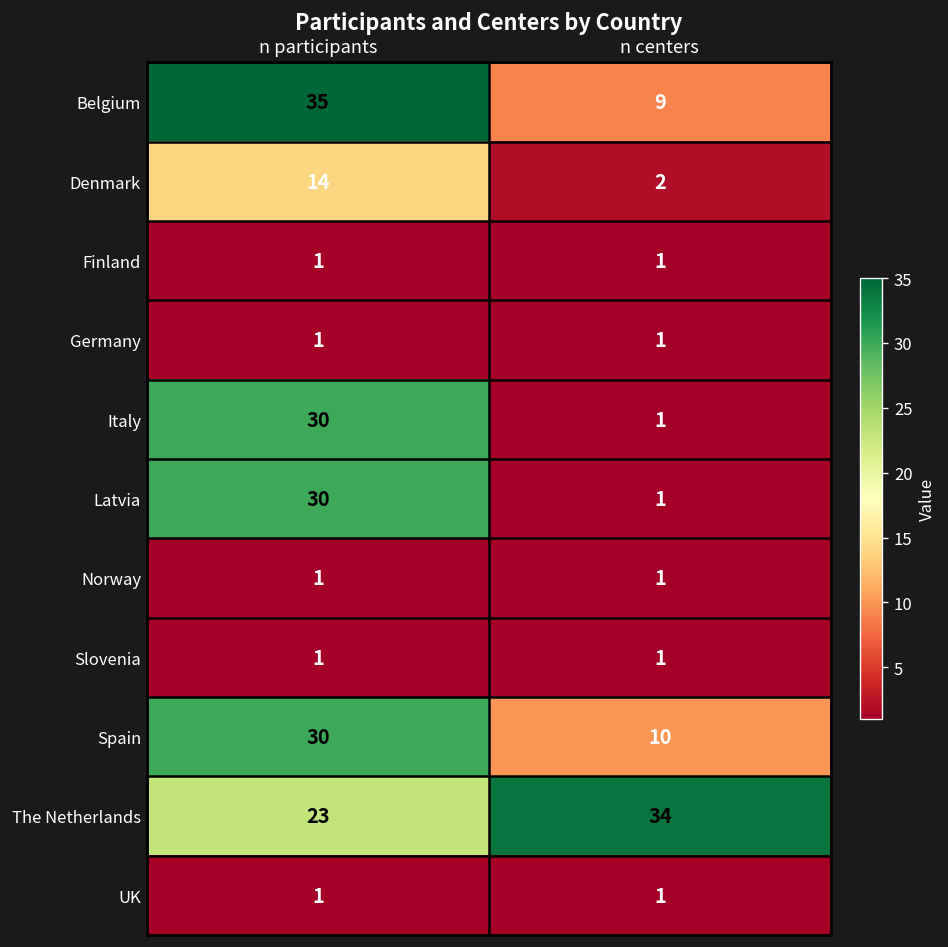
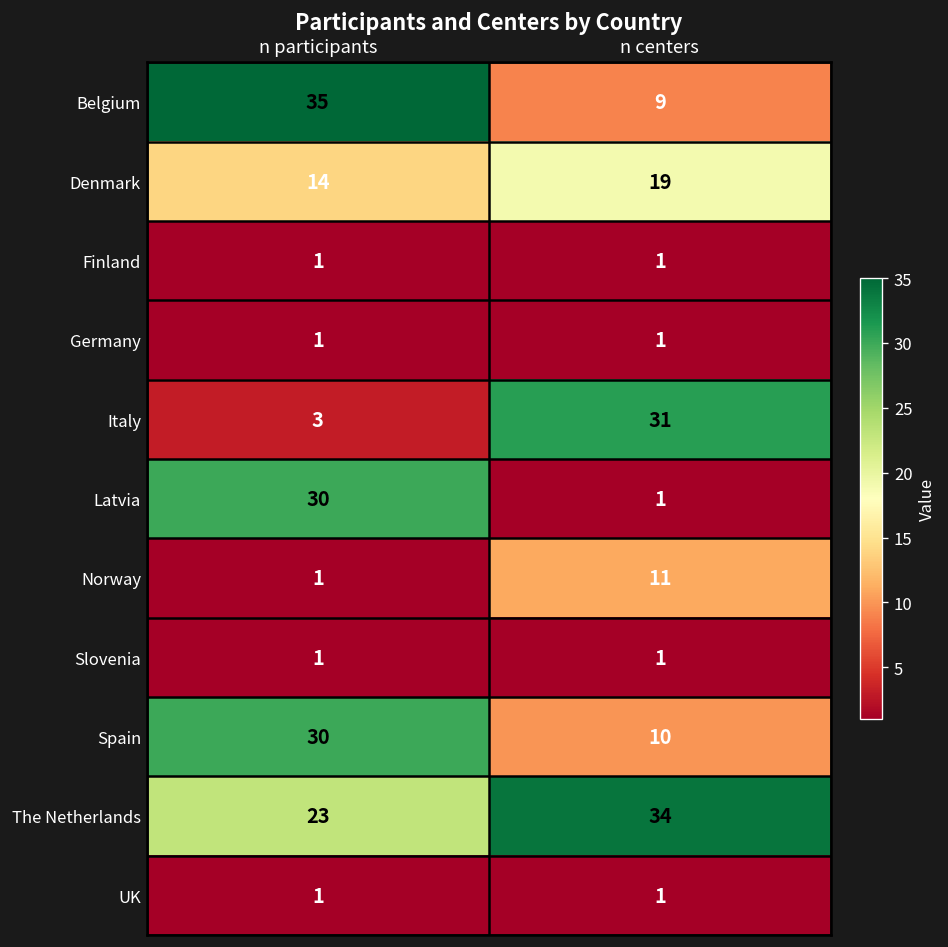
  {
    "Belgium": {
      "n participants": 35,
      "n centers": 9
    },
    "Denmark": {
      "n participants": 14,
-     "n centers": 2
+     "n centers": 19
    },
    "Finland": {
      "n participants": 1,
      "n centers": 1
    },
    "Germany": {
      "n participants": 1,
      "n centers": 1
    },
    "Italy": {
-     "n participants": 30,
-     "n centers": 1
+     "n participants": 3,
+     "n centers": 31
    },
    "Latvia": {
      "n participants": 30,
      "n centers": 1
    },
    "Norway": {
      "n participants": 1,
-     "n centers": 1
+     "n centers": 11
    },
    "Slovenia": {
      "n participants": 1,
      "n centers": 1
    },
    "Spain": {
      "n participants": 30,
      "n centers": 10
    },
    "The Netherlands": {
      "n participants": 23,
      "n centers": 34
    },
    "UK": {
      "n participants": 1,
      "n centers": 1
    }
  }
